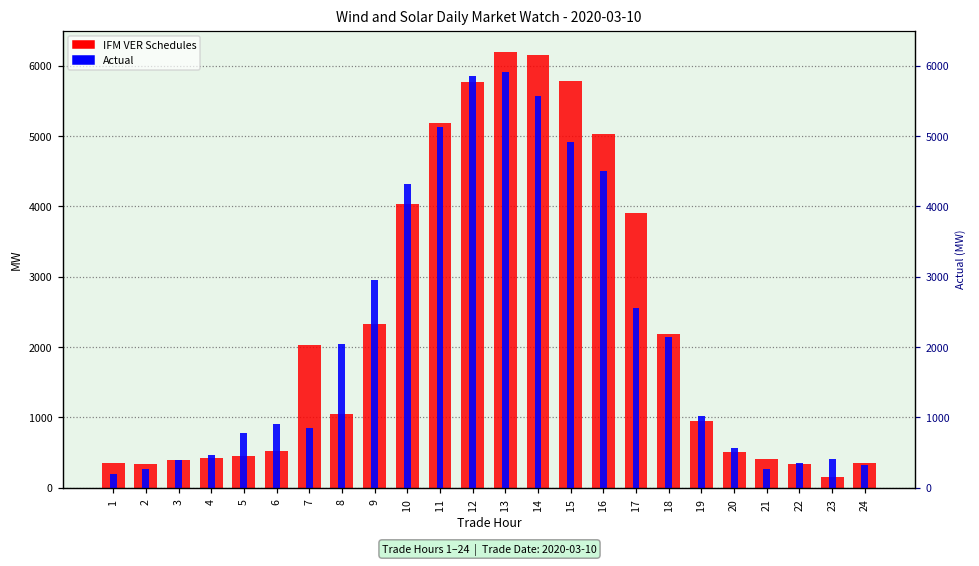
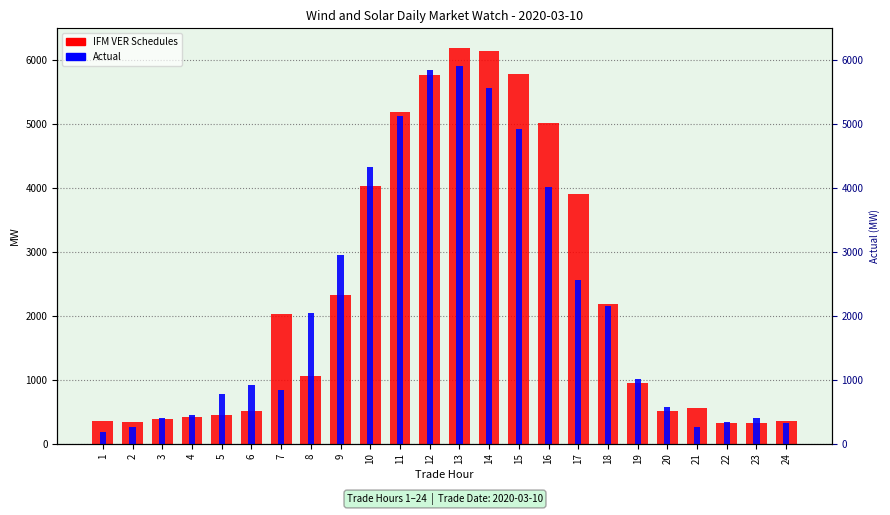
  {
    "IFM VER Schedules": {
      "1": 400,
      "2": 300,
      "3": 400,
      "7": 2000,
      "11": 5200,
      "13": 6200,
      "14": 6100,
      "15": 5800,
      "16": 5000,
      "17": 3900,
      "18": 2200,
-     "21": 400,
+     "21": 600,
      "22": 300,
-     "23": 200,
+     "23": 300,
      "24": 400
    },
    "Actual": {
      "3": 400,
      "4": 500,
      "5": 800,
      "6": 900,
      "8": 2000,
      "9": 3000,
      "10": 4300,
      "12": 5900,
-     "16": 4500,
+     "16": 4000,
      "19": 1000,
      "20": 600,
      "22": 300,
      "23": 400
    }
  }
